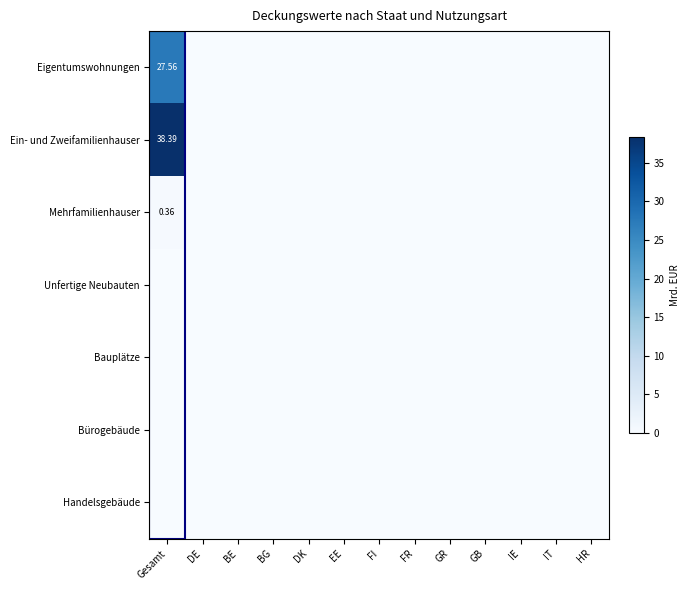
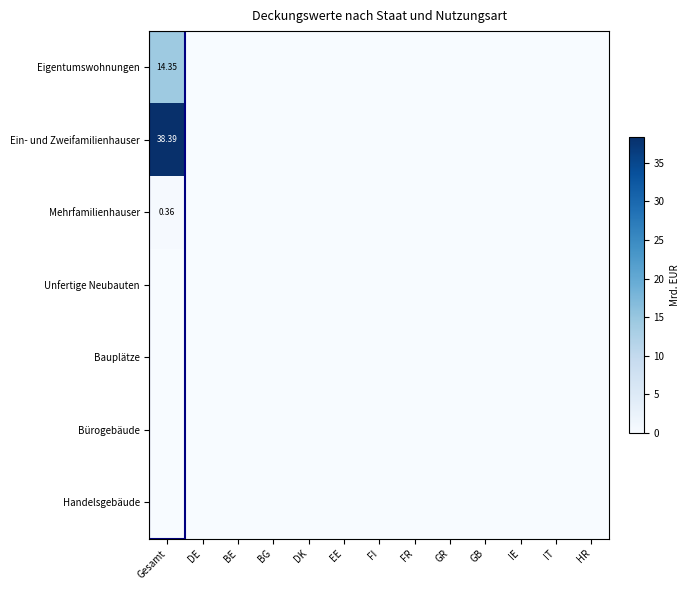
  {
    "Eigentumswohnungen": {
-     "Gesamt": 27.56
+     "Gesamt": 14.35
    },
    "Ein- und Zweifamilienhauser": {
      "Gesamt": 38.39
    },
    "Mehrfamilienhauser": {
      "Gesamt": 0.36
    }
  }
